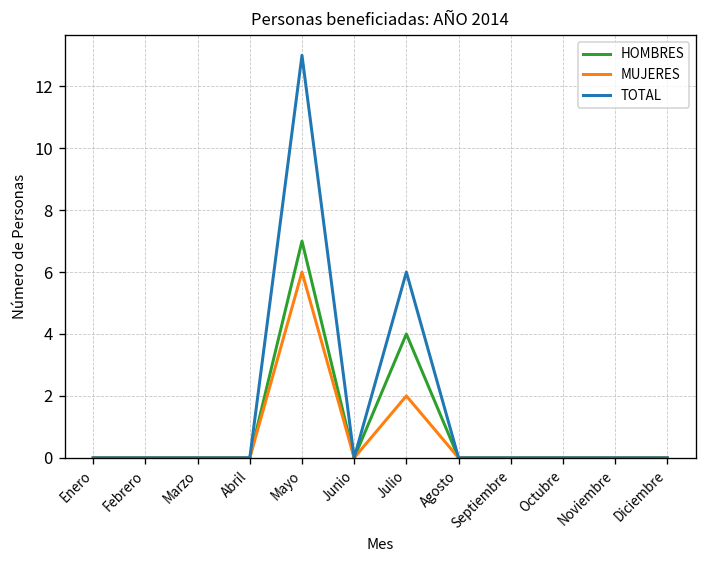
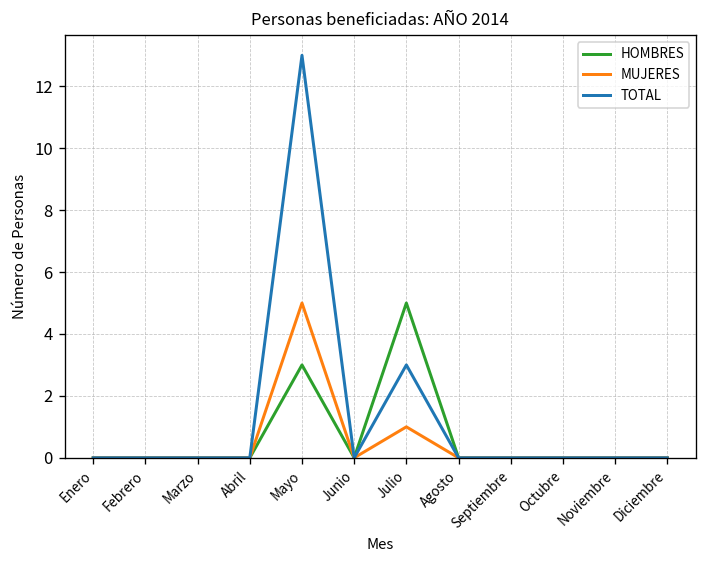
  {
    "HOMBRES": {
-     "Mayo": 7,
-     "Julio": 4
+     "Mayo": 3,
+     "Julio": 5
    },
    "MUJERES": {
-     "Mayo": 6,
-     "Julio": 2
+     "Mayo": 5,
+     "Julio": 1
    },
    "TOTAL": {
      "Mayo": 13,
-     "Julio": 6
+     "Julio": 3
    }
  }
